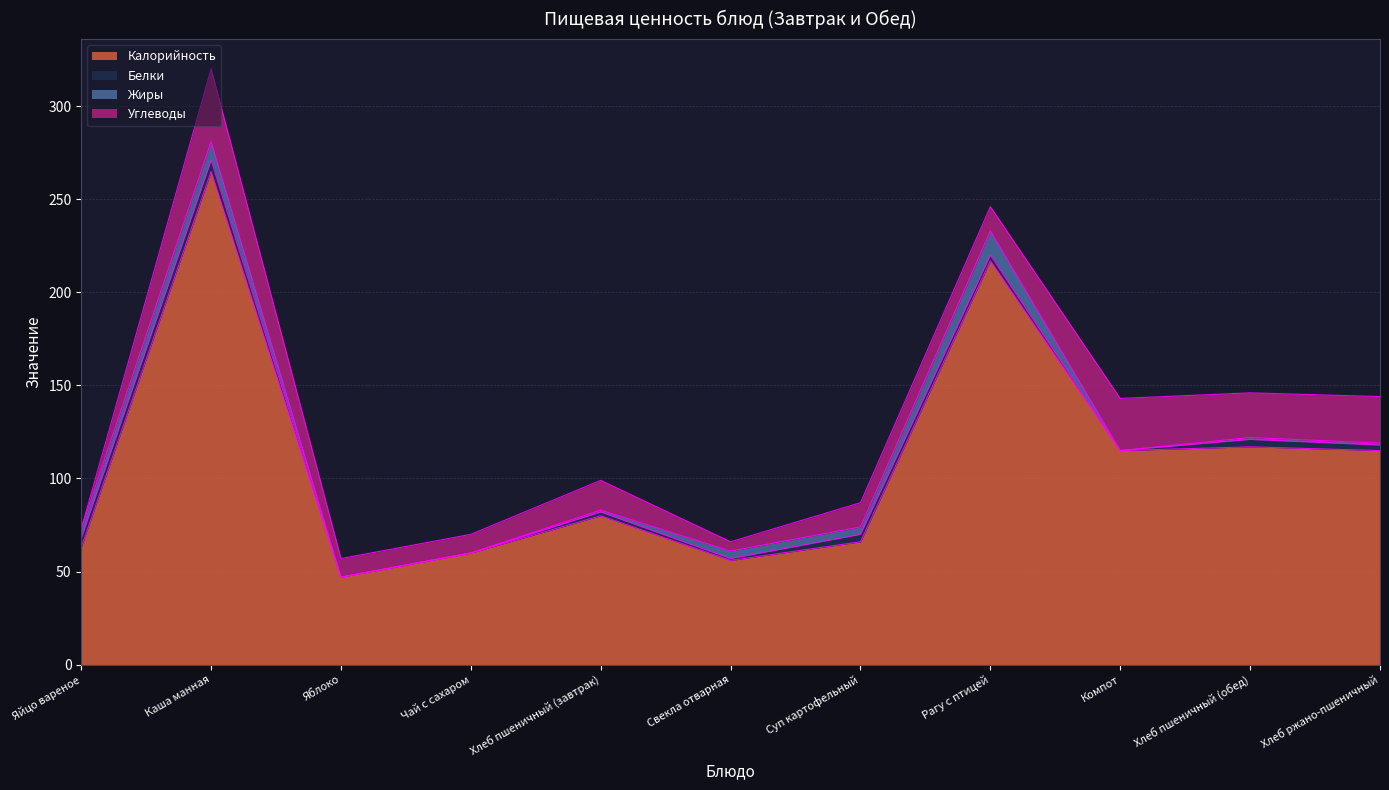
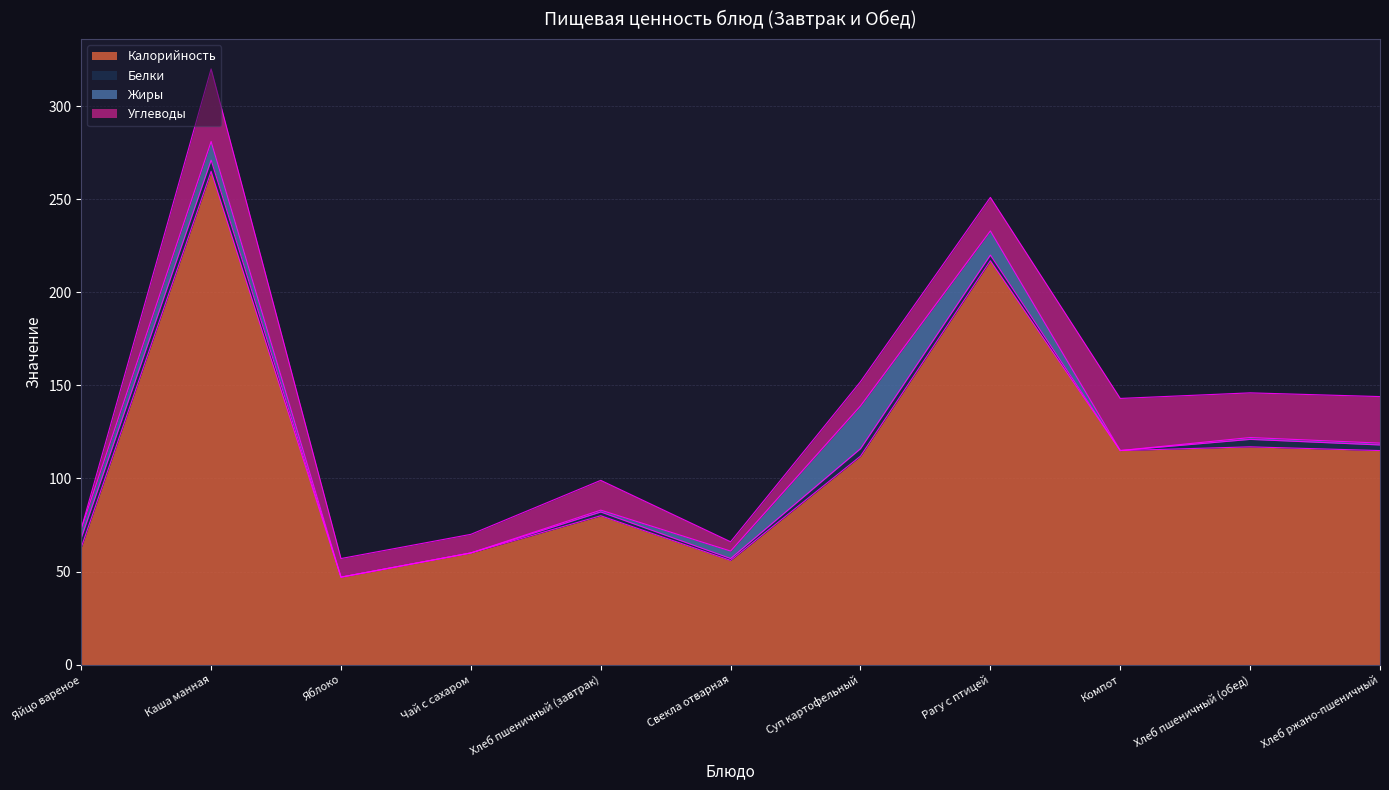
  {
    "Калорийность": {
      "Яйцо вареное": 63,
      "Каша манная": 265,
      "Хлеб пшеничный (завтрак)": 80,
-     "Суп картофельный": 66,
+     "Суп картофельный": 112,
      "Рагу с птицей": 217,
      "Хлеб пшеничный (обед)": 117,
      "Хлеб ржано-пшеничный": 115
    },
    "Белки": {
      "Яйцо вареное": 5,
      "Каша манная": 6,
      "Суп картофельный": 4,
      "Рагу с птицей": 3
    },
    "Жиры": {
      "Каша манная": 10,
      "Свекла отварная": 4,
-     "Суп картофельный": 4,
+     "Суп картофельный": 23,
      "Рагу с птицей": 13
    },
    "Углеводы": {
      "Яблоко": 10,
      "Чай с сахаром": 10,
      "Хлеб пшеничный (завтрак)": 16,
      "Свекла отварная": 5,
      "Суп картофельный": 13,
-     "Рагу с птицей": 13,
+     "Рагу с птицей": 18,
      "Компот": 28,
      "Хлеб пшеничный (обед)": 24,
      "Хлеб ржано-пшеничный": 25
    }
  }
